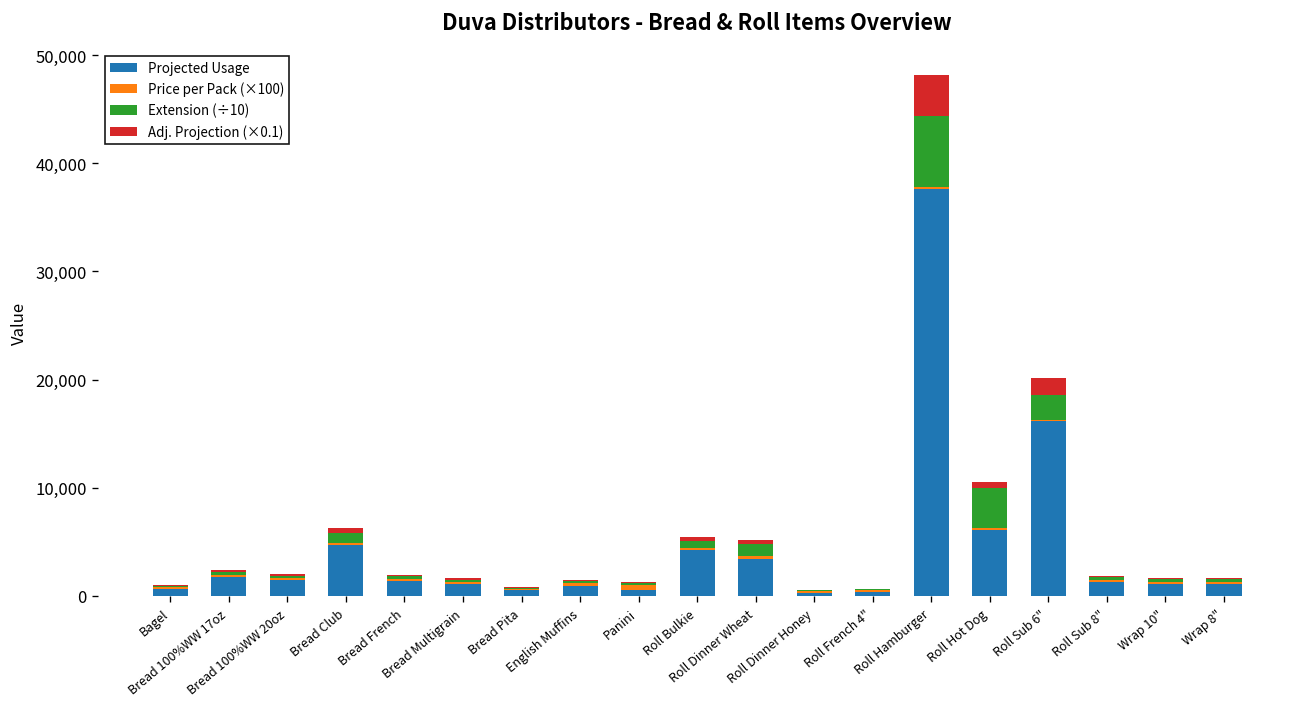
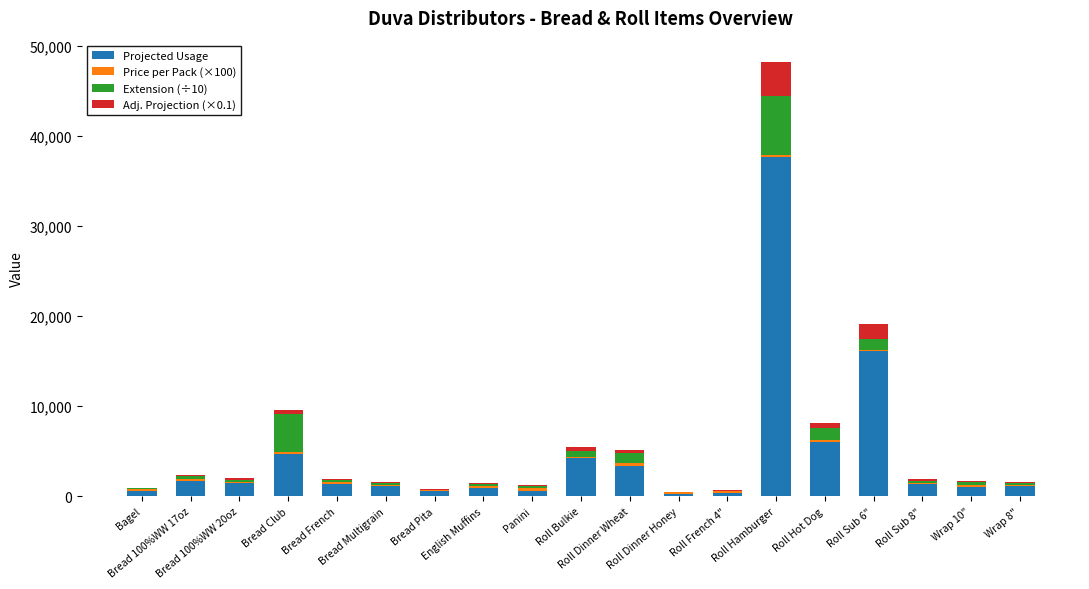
  {
    "Projected Usage": {
      "Bagel": "1,000",
      "Bread 100%WW 17oz": "2,000",
      "Bread 100%WW 20oz": "1,000",
      "Bread Club": "5,000",
      "Bread French": "1,000",
      "Bread Multigrain": "1,000",
      "Bread Pita": "1,000",
      "English Muffins": "1,000",
      "Panini": "1,000",
      "Roll Bulkie": "4,000",
      "Roll Dinner Wheat": "3,000",
      "Roll French 4\"": "0",
      "Roll Hamburger": "38,000",
      "Roll Hot Dog": "6,000",
      "Roll Sub 6\"": "16,000",
      "Roll Sub 8\"": "1,000",
      "Wrap 10\"": "1,000",
      "Wrap 8\"": "1,000"
    },
    "Price per Pack (×100)": {
      "Panini": "0",
      "Roll Dinner Wheat": "0"
    },
    "Extension (÷10)": {
      "Bread 100%WW 17oz": "0",
-     "Bread Club": "1,000",
+     "Bread Club": "4,000",
      "Roll Bulkie": "1,000",
      "Roll Dinner Wheat": "1,000",
      "Roll Hamburger": "7,000",
-     "Roll Hot Dog": "4,000",
-     "Roll Sub 6\"": "2,000"
+     "Roll Hot Dog": "1,000",
+     "Roll Sub 6\"": "1,000"
    },
    "Adj. Projection (×0.1)": {
      "Bread Club": "0",
      "Roll Bulkie": "0",
      "Roll Dinner Wheat": "0",
      "Roll Hamburger": "4,000",
      "Roll Hot Dog": "1,000",
      "Roll Sub 6\"": "2,000"
    }
  }
